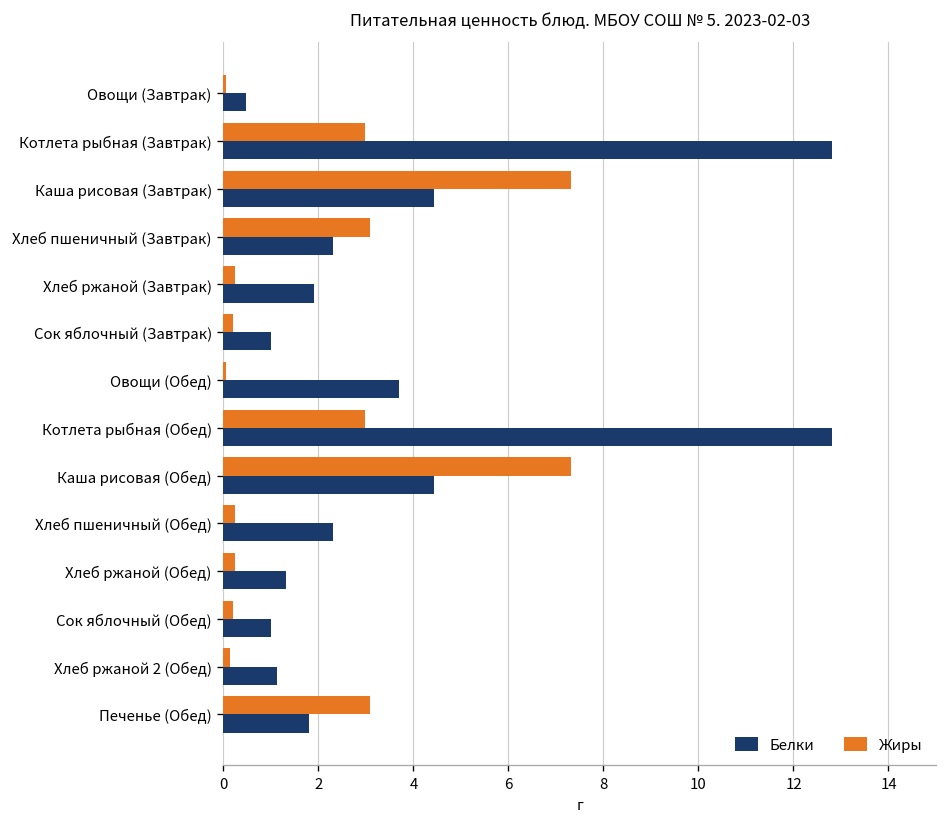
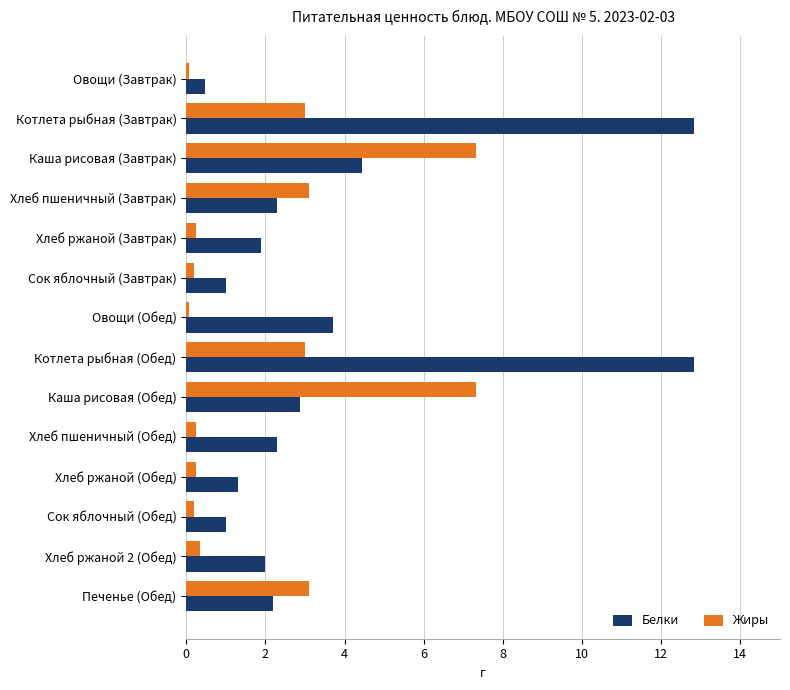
  {
    "Белки": {
      "Овощи (Завтрак)": 0.5,
      "Котлета рыбная (Завтрак)": 12.8,
      "Каша рисовая (Завтрак)": 4.4,
      "Хлеб пшеничный (Завтрак)": 2.3,
      "Хлеб ржаной (Завтрак)": 1.9,
      "Сок яблочный (Завтрак)": 1.0,
      "Овощи (Обед)": 3.7,
      "Котлета рыбная (Обед)": 12.8,
-     "Каша рисовая (Обед)": 4.4,
+     "Каша рисовая (Обед)": 2.9,
      "Хлеб пшеничный (Обед)": 2.3,
      "Хлеб ржаной (Обед)": 1.3,
      "Сок яблочный (Обед)": 1.0,
-     "Хлеб ржаной 2 (Обед)": 1.1,
-     "Печенье (Обед)": 1.8
+     "Хлеб ржаной 2 (Обед)": 2.0,
+     "Печенье (Обед)": 2.2
    },
    "Жиры": {
      "Котлета рыбная (Завтрак)": 3.0,
      "Каша рисовая (Завтрак)": 7.3,
      "Хлеб пшеничный (Завтрак)": 3.1,
      "Хлеб ржаной (Завтрак)": 0.2,
      "Сок яблочный (Завтрак)": 0.2,
      "Котлета рыбная (Обед)": 3.0,
      "Каша рисовая (Обед)": 7.3,
      "Хлеб пшеничный (Обед)": 0.2,
      "Хлеб ржаной (Обед)": 0.2,
      "Сок яблочный (Обед)": 0.2,
-     "Хлеб ржаной 2 (Обед)": 0.1,
+     "Хлеб ржаной 2 (Обед)": 0.4,
      "Печенье (Обед)": 3.1
    }
  }
